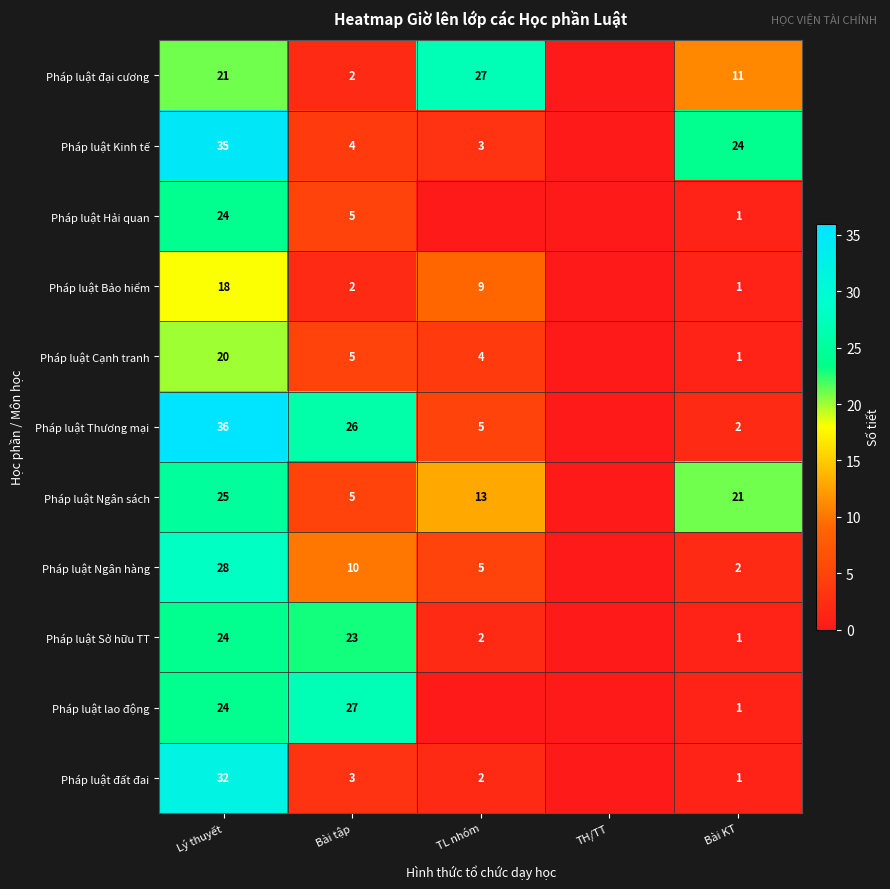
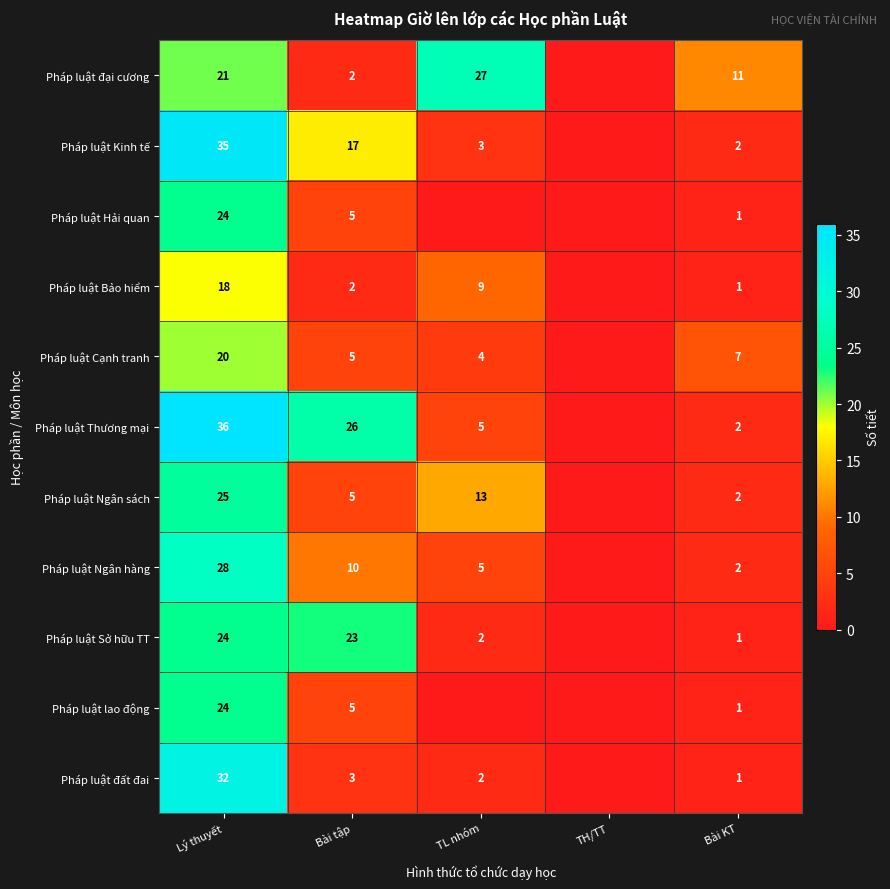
  {
    "Pháp luật đại cương": {
      "Lý thuyết": 21,
      "Bài tập": 2,
      "TL nhóm": 27,
      "Bài KT": 11
    },
    "Pháp luật Kinh tế": {
      "Lý thuyết": 35,
-     "Bài tập": 4,
+     "Bài tập": 17,
      "TL nhóm": 3,
-     "Bài KT": 24
+     "Bài KT": 2
    },
    "Pháp luật Hải quan": {
      "Lý thuyết": 24,
      "Bài tập": 5,
      "Bài KT": 1
    },
    "Pháp luật Bảo hiểm": {
      "Lý thuyết": 18,
      "Bài tập": 2,
      "TL nhóm": 9,
      "Bài KT": 1
    },
    "Pháp luật Cạnh tranh": {
      "Lý thuyết": 20,
      "Bài tập": 5,
      "TL nhóm": 4,
-     "Bài KT": 1
+     "Bài KT": 7
    },
    "Pháp luật Thương mại": {
      "Lý thuyết": 36,
      "Bài tập": 26,
      "TL nhóm": 5,
      "Bài KT": 2
    },
    "Pháp luật Ngân sách": {
      "Lý thuyết": 25,
      "Bài tập": 5,
      "TL nhóm": 13,
-     "Bài KT": 21
+     "Bài KT": 2
    },
    "Pháp luật Ngân hàng": {
      "Lý thuyết": 28,
      "Bài tập": 10,
      "TL nhóm": 5,
      "Bài KT": 2
    },
    "Pháp luật Sở hữu TT": {
      "Lý thuyết": 24,
      "Bài tập": 23,
      "TL nhóm": 2,
      "Bài KT": 1
    },
    "Pháp luật lao động": {
      "Lý thuyết": 24,
-     "Bài tập": 27,
+     "Bài tập": 5,
      "Bài KT": 1
    },
    "Pháp luật đất đai": {
      "Lý thuyết": 32,
      "Bài tập": 3,
      "TL nhóm": 2,
      "Bài KT": 1
    }
  }
